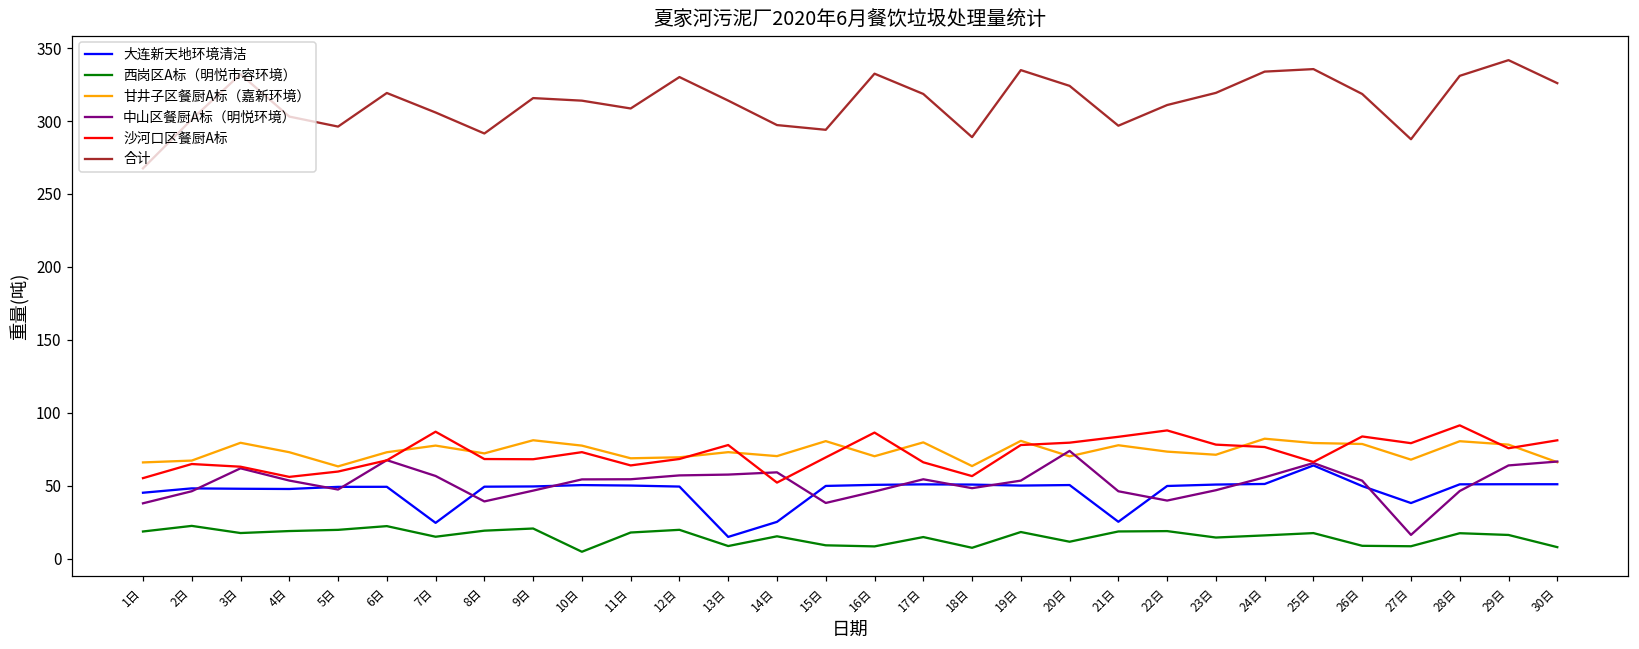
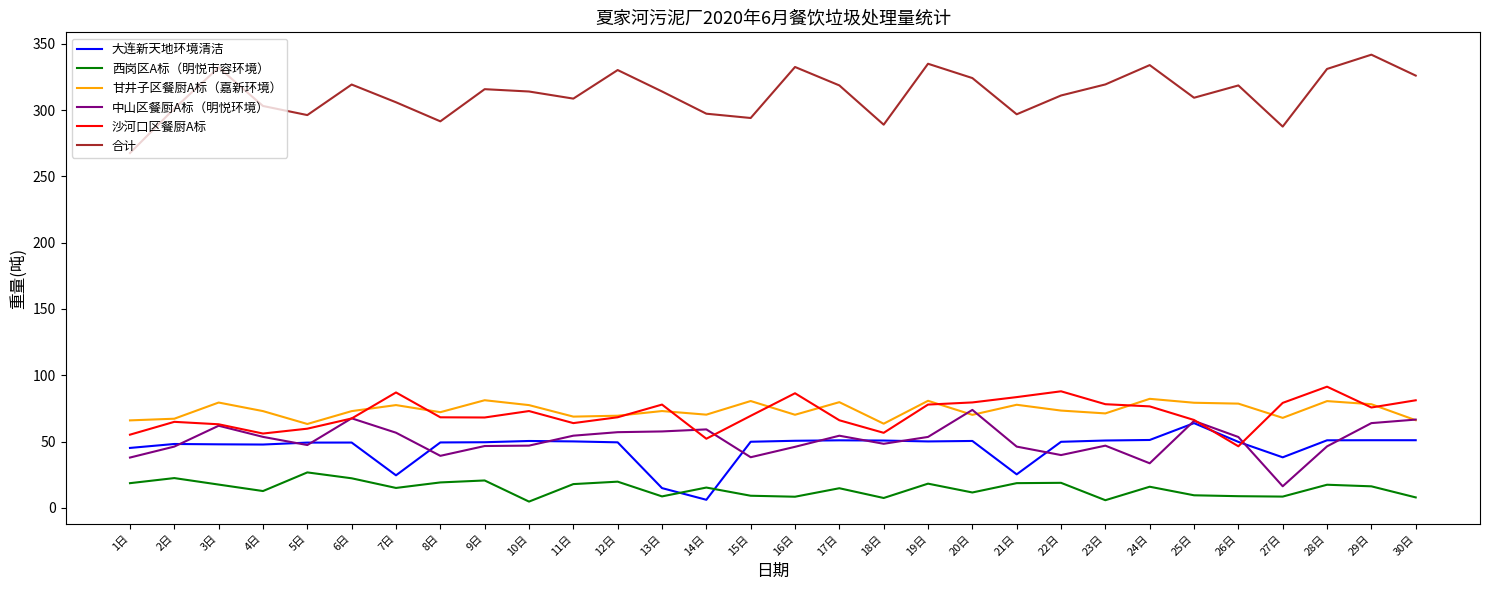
  {
    "大连新天地环境清洁": {
      "1日": 45,
      "2日": 48,
      "3日": 48,
      "4日": 48,
      "6日": 49,
      "7日": 25,
      "8日": 49,
      "9日": 49,
      "10日": 50,
      "11日": 50,
      "12日": 49,
      "13日": 15,
-     "14日": 25,
+     "14日": 6,
      "15日": 50,
      "16日": 51,
      "17日": 51,
      "18日": 51,
      "19日": 50,
      "20日": 50,
      "21日": 25,
      "22日": 50,
      "23日": 51,
      "24日": 51,
      "26日": 50,
      "27日": 38,
      "28日": 51,
      "29日": 51,
      "30日": 51
    },
    "西岗区A标（明悦市容环境）": {
      "1日": 19,
      "2日": 22,
      "3日": 18,
-     "4日": 19,
-     "5日": 20,
+     "4日": 13,
+     "5日": 27,
      "6日": 22,
      "7日": 15,
      "8日": 19,
      "9日": 21,
      "10日": 5,
      "11日": 18,
      "12日": 20,
      "13日": 9,
      "14日": 15,
      "15日": 9,
      "16日": 8,
      "17日": 15,
      "18日": 7,
      "19日": 18,
      "20日": 12,
      "21日": 19,
      "22日": 19,
-     "23日": 14,
+     "23日": 6,
      "24日": 16,
-     "25日": 17,
+     "25日": 9,
      "26日": 9,
      "27日": 8,
      "28日": 17,
      "29日": 16,
      "30日": 8
    },
    "甘井子区餐厨A标（嘉新环境）": {
      "1日": 66,
      "2日": 67,
      "3日": 79,
      "4日": 73,
      "5日": 63,
      "6日": 73,
      "7日": 77,
      "8日": 72,
      "9日": 81,
      "10日": 77,
      "11日": 69,
      "13日": 73,
      "14日": 70,
      "15日": 81,
      "16日": 70,
      "17日": 80,
      "18日": 63,
      "19日": 81,
      "20日": 70,
      "21日": 78,
      "22日": 73,
      "23日": 71,
      "24日": 82,
      "25日": 79,
      "26日": 79,
      "27日": 68,
      "28日": 80,
      "29日": 78
    },
    "中山区餐厨A标（明悦环境）": {
      "1日": 38,
      "2日": 46,
      "4日": 54,
      "7日": 57,
      "8日": 39,
      "9日": 47,
-     "10日": 54,
+     "10日": 47,
      "11日": 54,
      "12日": 57,
      "13日": 58,
      "14日": 59,
      "15日": 38,
      "16日": 46,
      "17日": 54,
      "18日": 48,
      "19日": 53,
      "20日": 74,
      "21日": 46,
      "22日": 40,
      "23日": 47,
-     "24日": 56,
+     "24日": 34,
      "26日": 53,
      "27日": 16,
      "28日": 46,
      "29日": 64
    },
    "沙河口区餐厨A标": {
      "1日": 55,
      "2日": 65,
      "4日": 56,
      "5日": 60,
      "7日": 87,
      "8日": 68,
      "9日": 68,
      "10日": 73,
      "11日": 64,
      "13日": 78,
      "14日": 52,
      "15日": 69,
      "16日": 86,
      "17日": 66,
      "18日": 57,
      "19日": 78,
      "20日": 79,
      "21日": 84,
      "22日": 88,
      "23日": 78,
      "24日": 77,
-     "26日": 84,
+     "26日": 46,
      "27日": 79,
      "28日": 91,
      "29日": 76,
      "30日": 81
    },
    "合计": {
      "5日": 296,
      "6日": 319,
      "7日": 306,
      "8日": 292,
      "9日": 316,
      "10日": 314,
      "11日": 309,
      "12日": 330,
      "13日": 314,
      "14日": 297,
      "15日": 294,
      "16日": 333,
      "17日": 319,
      "18日": 289,
      "19日": 335,
      "20日": 324,
      "21日": 297,
      "22日": 311,
      "23日": 319,
      "24日": 334,
-     "25日": 336,
+     "25日": 309,
      "26日": 319,
      "27日": 288,
      "28日": 331,
      "29日": 342,
      "30日": 326
    }
  }
